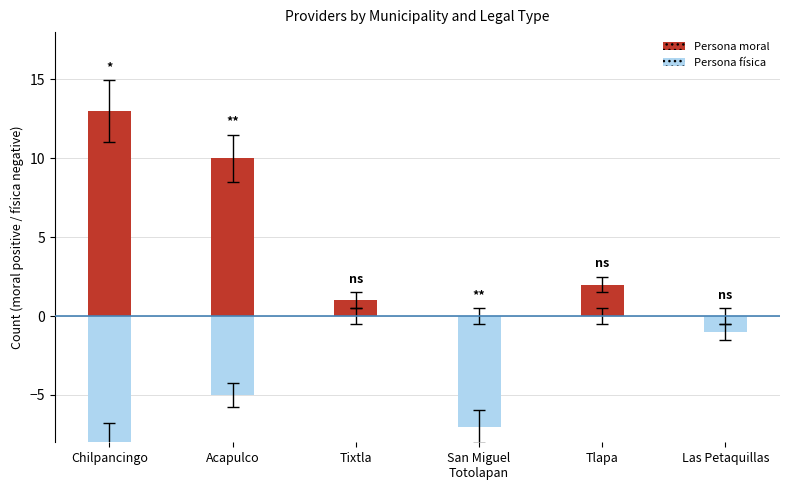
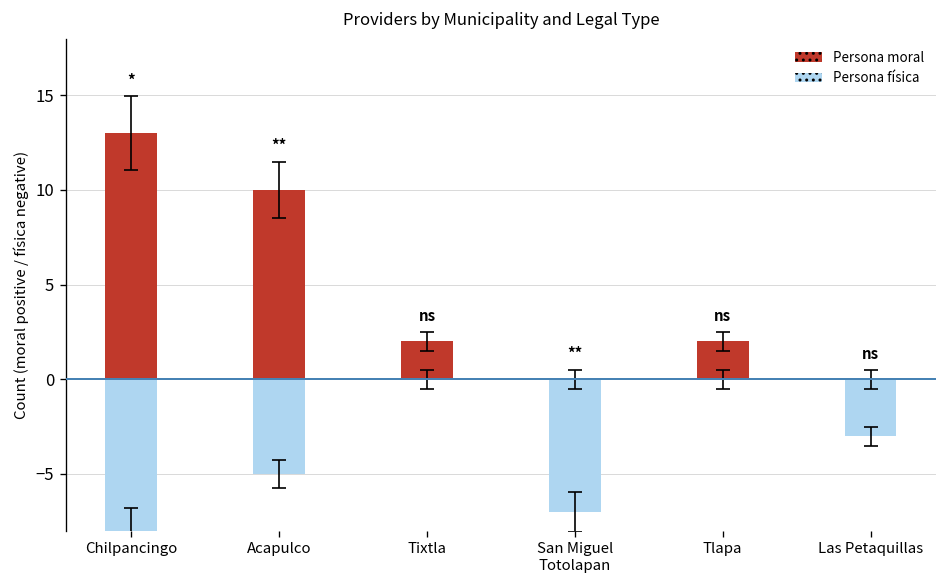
  {
    "Persona moral": {
      "Chilpancingo": 13,
      "Acapulco": 10,
-     "Tixtla": 1,
+     "Tixtla": 2,
      "San Miguel Totolapan": 0,
      "Tlapa": 2,
      "Las Petaquillas": 0
    },
    "Persona física": {
      "Chilpancingo": -8.0,
      "Acapulco": -5.0,
      "Tixtla": 0.0,
      "San Miguel Totolapan": -7.0,
      "Tlapa": 0.0,
-     "Las Petaquillas": -1.0
+     "Las Petaquillas": -3.0
    }
  }
